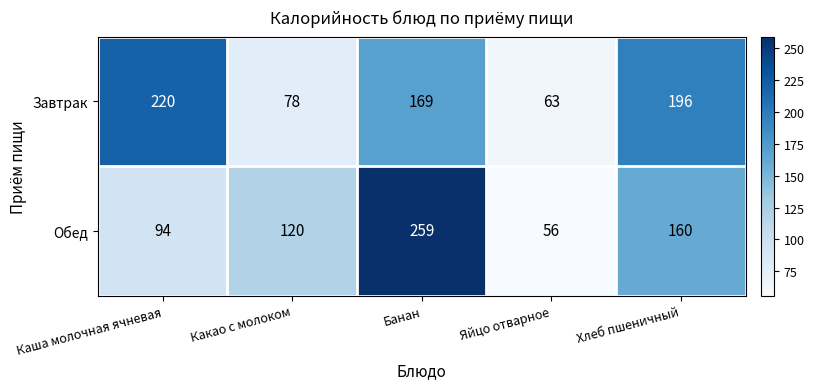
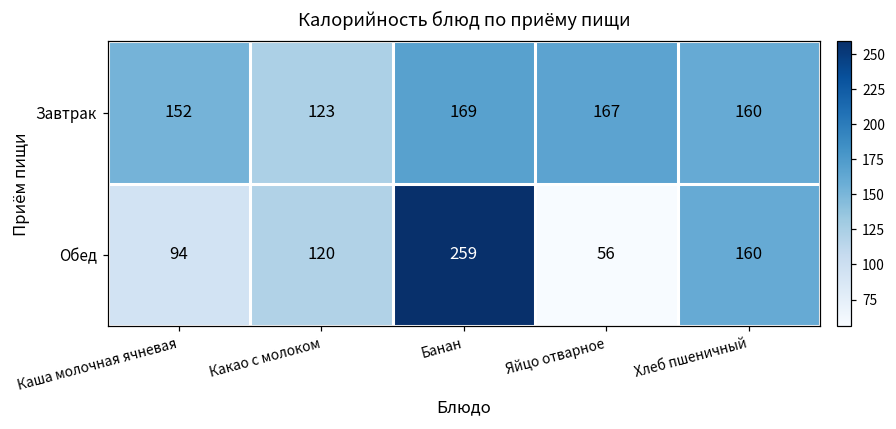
  {
    "Завтрак": {
-     "Каша молочная ячневая": 220,
-     "Какао с молоком": 78,
+     "Каша молочная ячневая": 152,
+     "Какао с молоком": 123,
      "Банан": 169,
-     "Яйцо отварное": 63,
-     "Хлеб пшеничный": 196
+     "Яйцо отварное": 167,
+     "Хлеб пшеничный": 160
    },
    "Обед": {
      "Каша молочная ячневая": 94,
      "Какао с молоком": 120,
      "Банан": 259,
      "Яйцо отварное": 56,
      "Хлеб пшеничный": 160
    }
  }
